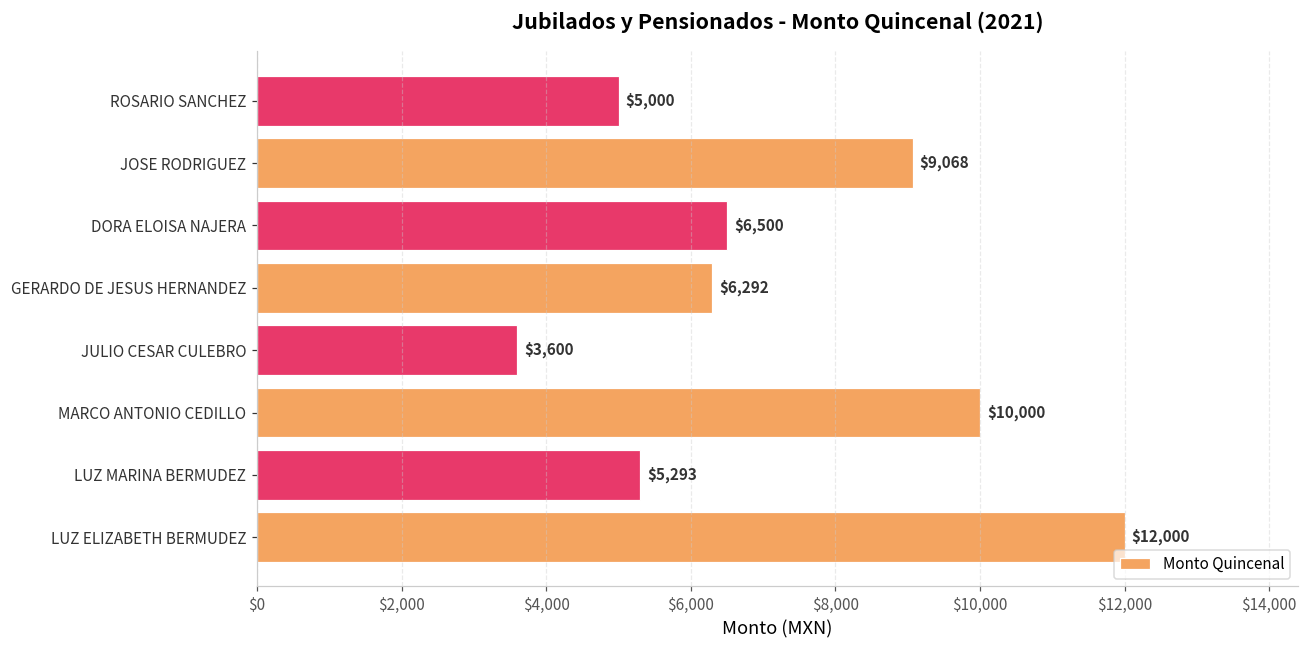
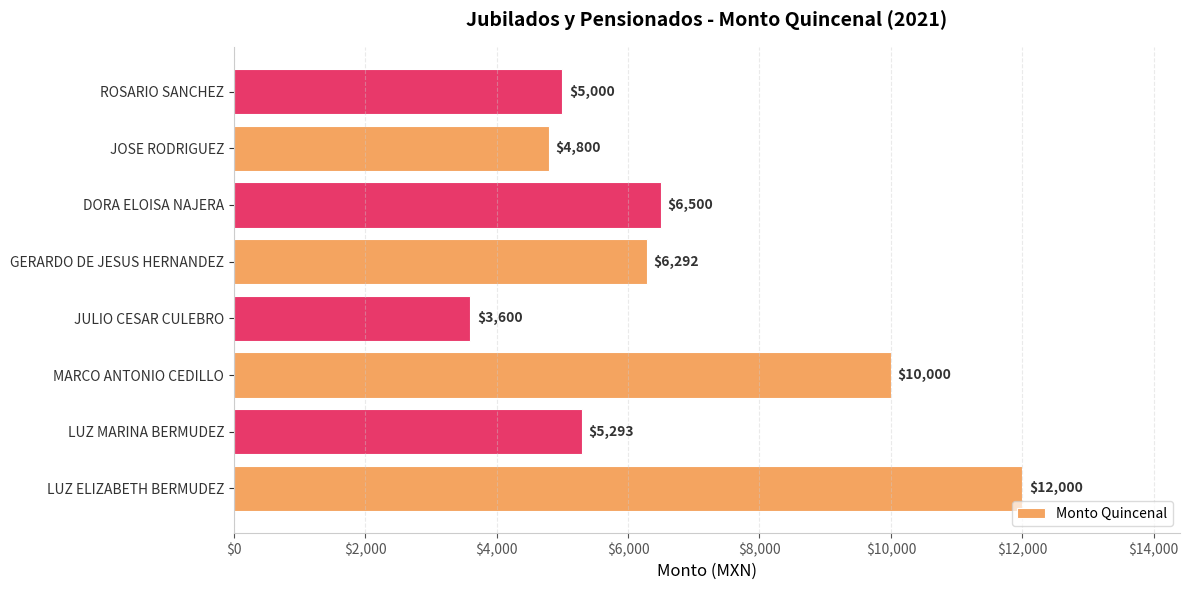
  {
    "ROSARIO SANCHEZ": "$5,000",
-   "JOSE RODRIGUEZ": "$9,068",
+   "JOSE RODRIGUEZ": "$4,800",
    "DORA ELOISA NAJERA": "$6,500",
    "GERARDO DE JESUS HERNANDEZ": "$6,292",
    "JULIO CESAR CULEBRO": "$3,600",
    "MARCO ANTONIO CEDILLO": "$10,000",
    "LUZ MARINA BERMUDEZ": "$5,293",
    "LUZ ELIZABETH BERMUDEZ": "$12,000"
  }
